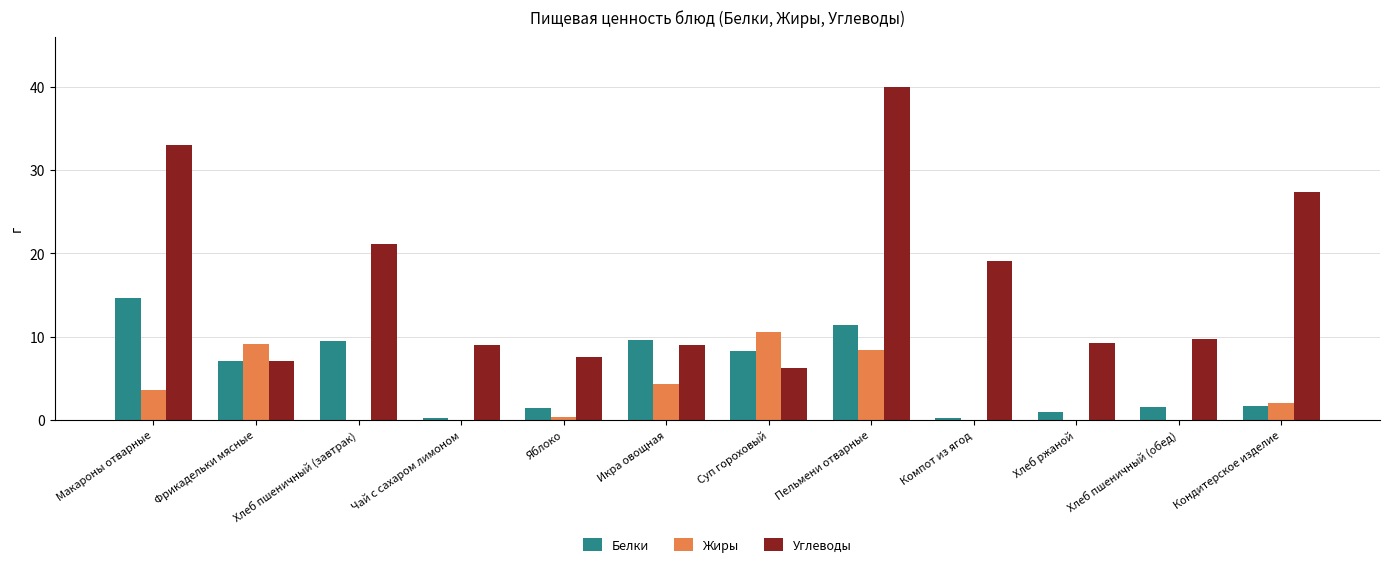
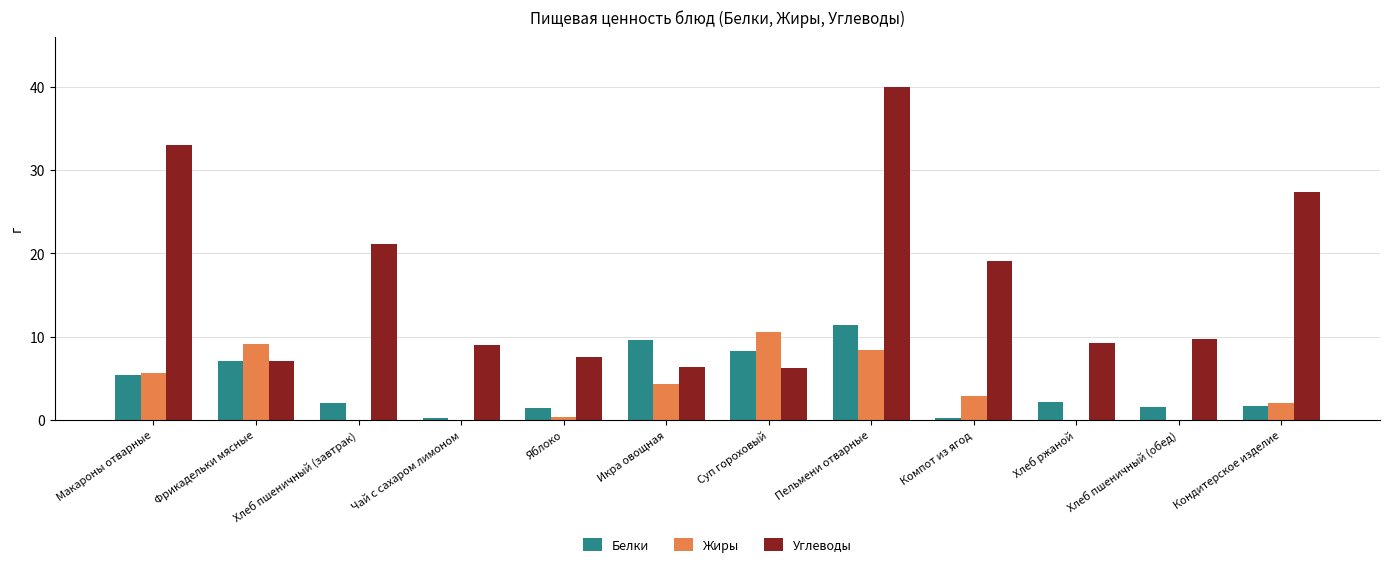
  {
    "Белки": {
-     "Макароны отварные": 15,
+     "Макароны отварные": 5,
      "Фрикадельки мясные": 7,
-     "Хлеб пшеничный (завтрак)": 10,
+     "Хлеб пшеничный (завтрак)": 2,
      "Яблоко": 1,
      "Икра овощная": 10,
      "Суп гороховый": 8,
      "Пельмени отварные": 11,
-     "Хлеб ржаной": 1,
+     "Хлеб ржаной": 2,
      "Хлеб пшеничный (обед)": 2,
      "Кондитерское изделие": 2
    },
    "Жиры": {
-     "Макароны отварные": 4,
+     "Макароны отварные": 6,
      "Фрикадельки мясные": 9,
      "Хлеб пшеничный (завтрак)": 0,
      "Чай с сахаром лимоном": 0,
      "Икра овощная": 4,
      "Суп гороховый": 11,
      "Пельмени отварные": 8,
-     "Компот из ягод": 0,
+     "Компот из ягод": 3,
      "Хлеб ржаной": 0,
      "Хлеб пшеничный (обед)": 0,
      "Кондитерское изделие": 2
    },
    "Углеводы": {
      "Макароны отварные": 33,
      "Фрикадельки мясные": 7,
      "Хлеб пшеничный (завтрак)": 21,
      "Чай с сахаром лимоном": 9,
      "Яблоко": 8,
-     "Икра овощная": 9,
+     "Икра овощная": 6,
      "Суп гороховый": 6,
      "Пельмени отварные": 40,
      "Компот из ягод": 19,
      "Хлеб ржаной": 9,
      "Хлеб пшеничный (обед)": 10,
      "Кондитерское изделие": 27
    }
  }
